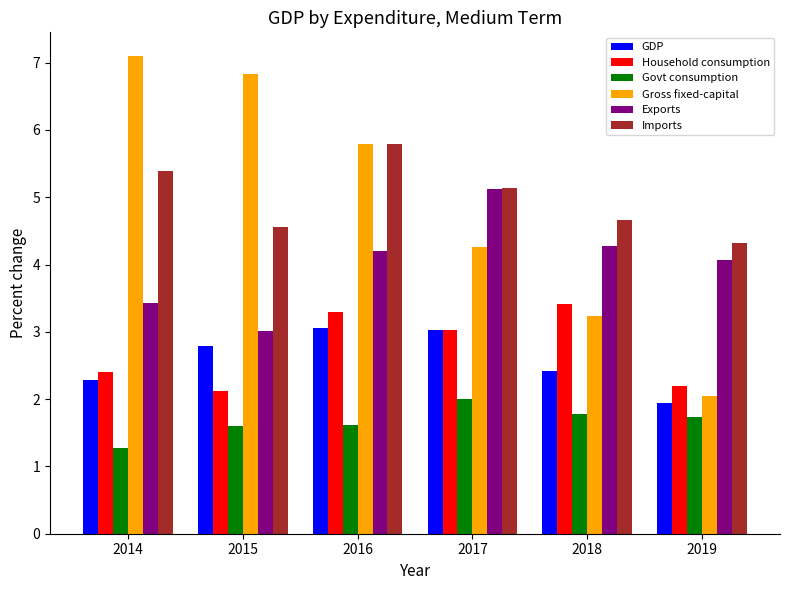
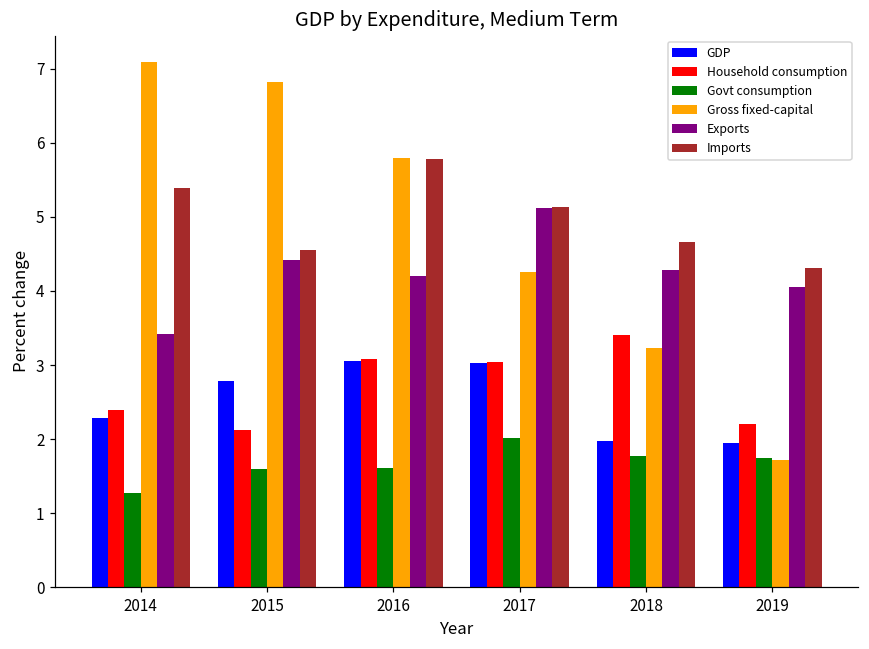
  {
    "GDP": {
      "2014": 2.3,
      "2015": 2.8,
      "2016": 3.1,
      "2017": 3.0,
-     "2018": 2.4,
+     "2018": 2.0,
      "2019": 1.9
    },
    "Household consumption": {
      "2014": 2.4,
      "2015": 2.1,
-     "2016": 3.3,
+     "2016": 3.1,
      "2017": 3.0,
      "2018": 3.4,
      "2019": 2.2
    },
    "Govt consumption": {
      "2014": 1.3,
      "2015": 1.6,
      "2016": 1.6,
      "2017": 2.0,
      "2018": 1.8,
      "2019": 1.7
    },
    "Gross fixed-capital": {
      "2014": 7.1,
      "2015": 6.8,
      "2016": 5.8,
      "2017": 4.3,
      "2018": 3.2,
-     "2019": 2.0
+     "2019": 1.7
    },
    "Exports": {
      "2014": 3.4,
-     "2015": 3.0,
+     "2015": 4.4,
      "2016": 4.2,
      "2017": 5.1,
      "2018": 4.3,
      "2019": 4.1
    },
    "Imports": {
      "2014": 5.4,
      "2015": 4.6,
      "2016": 5.8,
      "2017": 5.1,
      "2018": 4.7,
      "2019": 4.3
    }
  }
